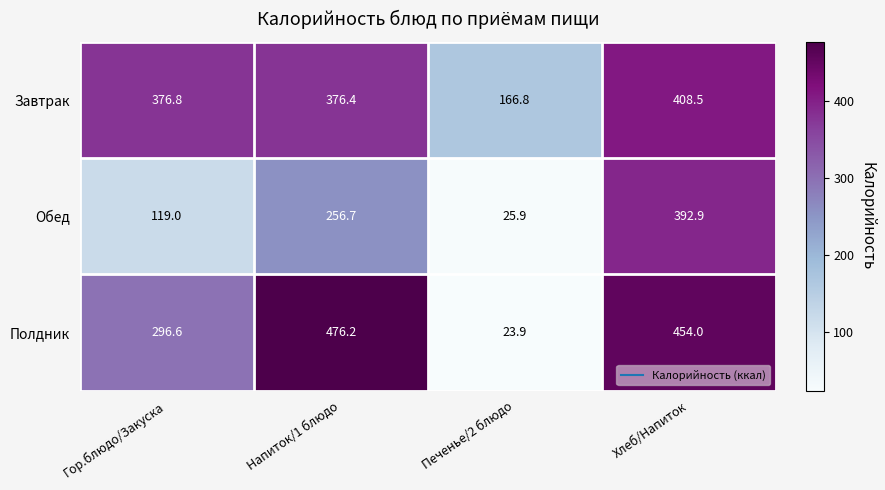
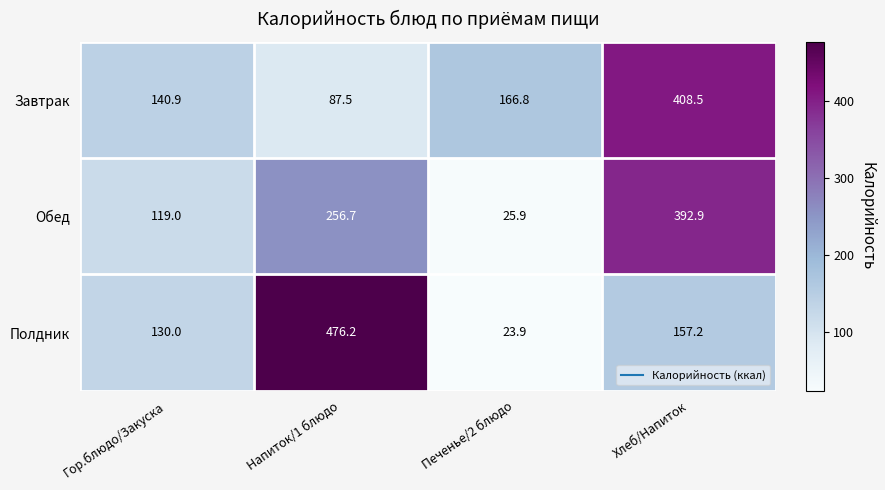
  {
    "Завтрак": {
-     "Гор.блюдо/Закуска": 376.8,
-     "Напиток/1 блюдо": 376.4,
+     "Гор.блюдо/Закуска": 140.9,
+     "Напиток/1 блюдо": 87.5,
      "Печенье/2 блюдо": 166.8,
      "Хлеб/Напиток": 408.5
    },
    "Обед": {
      "Гор.блюдо/Закуска": 119.0,
      "Напиток/1 блюдо": 256.7,
      "Печенье/2 блюдо": 25.9,
      "Хлеб/Напиток": 392.9
    },
    "Полдник": {
-     "Гор.блюдо/Закуска": 296.6,
+     "Гор.блюдо/Закуска": 130.0,
      "Напиток/1 блюдо": 476.2,
      "Печенье/2 блюдо": 23.9,
-     "Хлеб/Напиток": 454.0
+     "Хлеб/Напиток": 157.2
    }
  }
